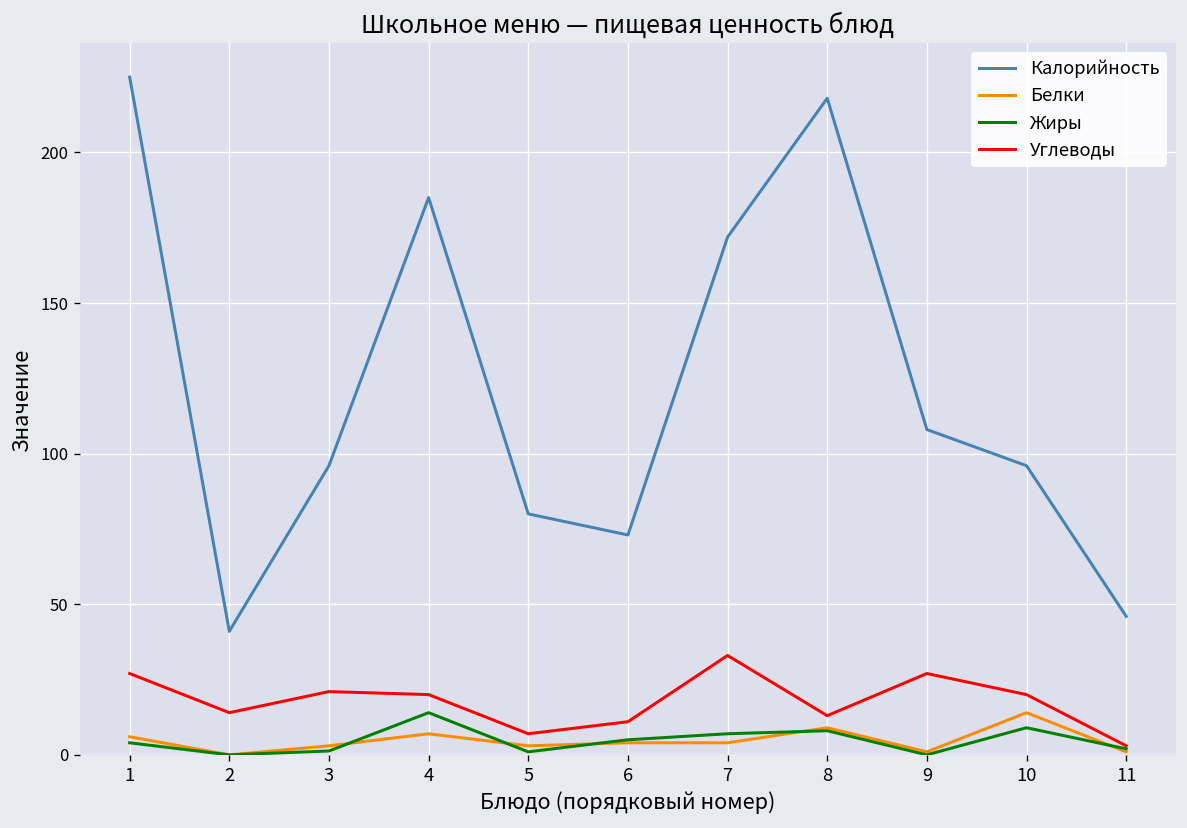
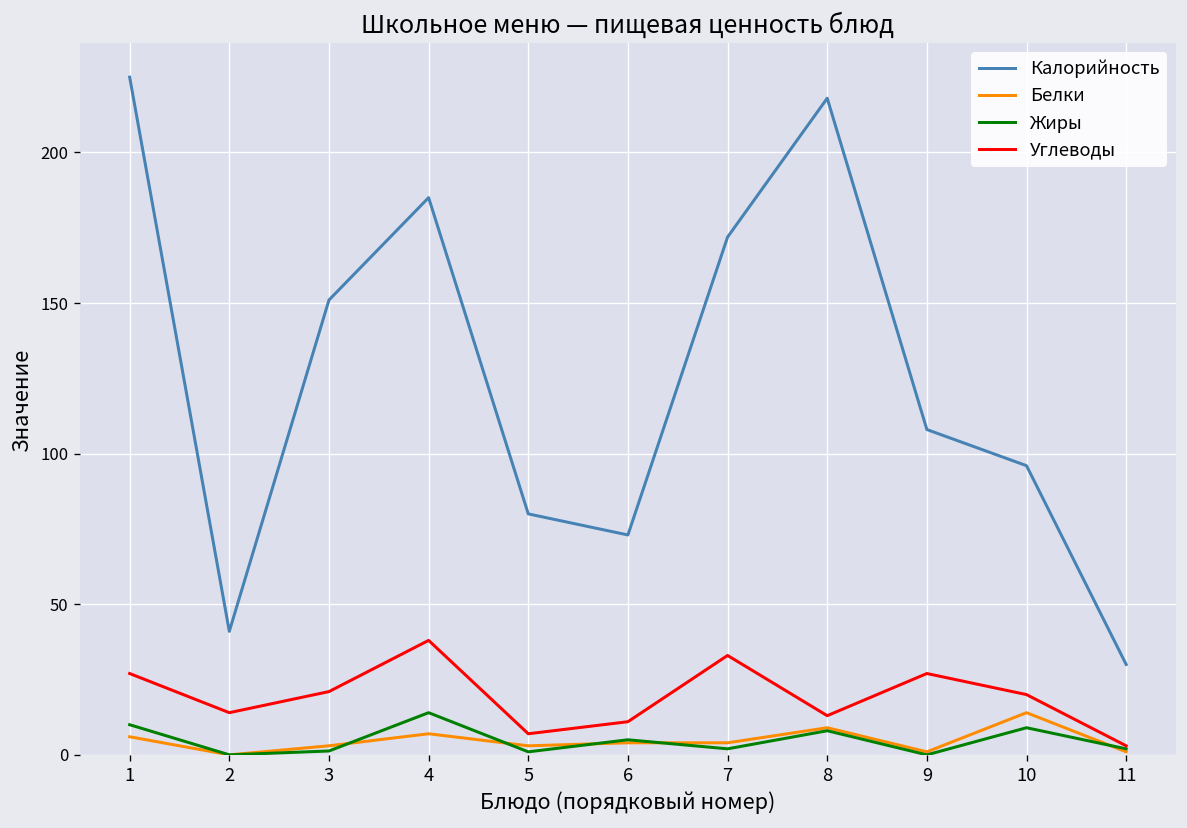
  {
    "Калорийность": {
      "1": 225,
      "2": 41,
-     "3": 96,
+     "3": 151,
      "4": 185,
      "5": 80,
      "6": 73,
      "7": 172,
      "8": 218,
      "9": 108,
      "10": 96,
-     "11": 46
+     "11": 30
    },
    "Белки": {
      "1": 6,
      "3": 3,
      "4": 7,
      "5": 3,
      "7": 4,
      "8": 9,
      "10": 14
    },
    "Жиры": {
-     "1": 4,
+     "1": 10,
      "3": 1,
      "4": 14,
      "5": 1,
-     "7": 7,
+     "7": 2,
      "8": 8,
      "10": 9
    },
    "Углеводы": {
      "1": 27,
      "2": 14,
      "3": 21,
-     "4": 20,
+     "4": 38,
      "5": 7,
      "6": 11,
      "7": 33,
      "8": 13,
      "9": 27,
      "10": 20
    }
  }
